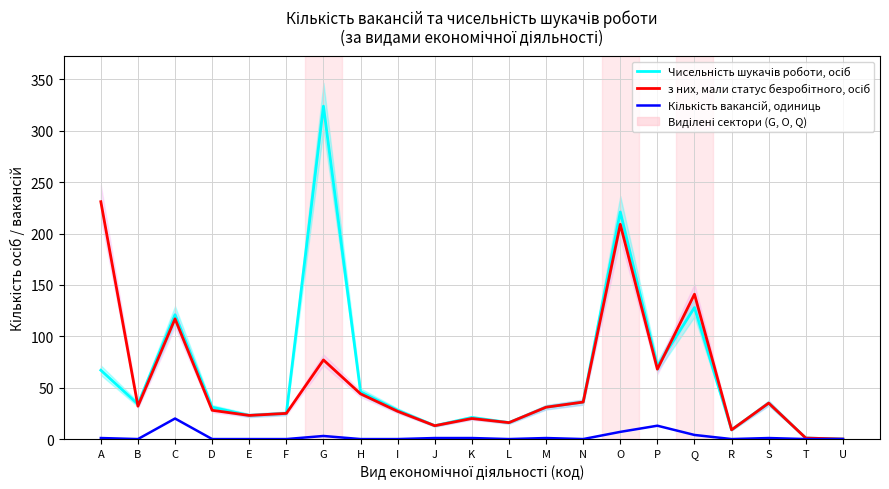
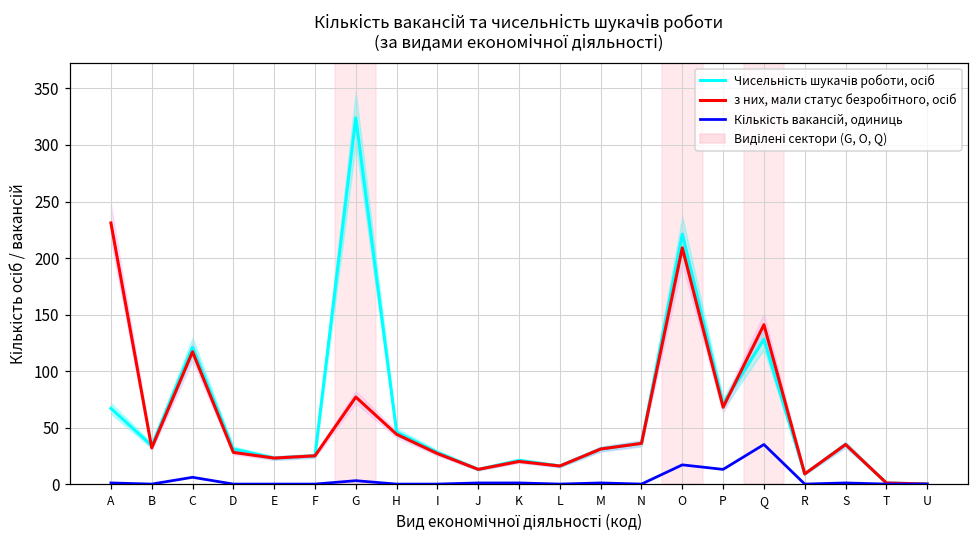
  {
    "з них, мали статус безробітного, осіб": {
      "A": 231,
      "C": 117,
      "G": 77,
      "O": 209,
      "P": 68,
      "Q": 141
    },
    "Кількість вакансій, одиниць": {
      "A": 1,
      "B": 0,
-     "C": 20,
+     "C": 6,
      "D": 0,
      "E": 0,
      "F": 0,
      "G": 3,
      "H": 0,
      "I": 0,
      "J": 1,
      "K": 1,
      "L": 0,
      "M": 1,
      "N": 0,
-     "O": 7,
+     "O": 17,
      "P": 13,
-     "Q": 4,
+     "Q": 35,
      "R": 0,
      "S": 1
    }
  }
